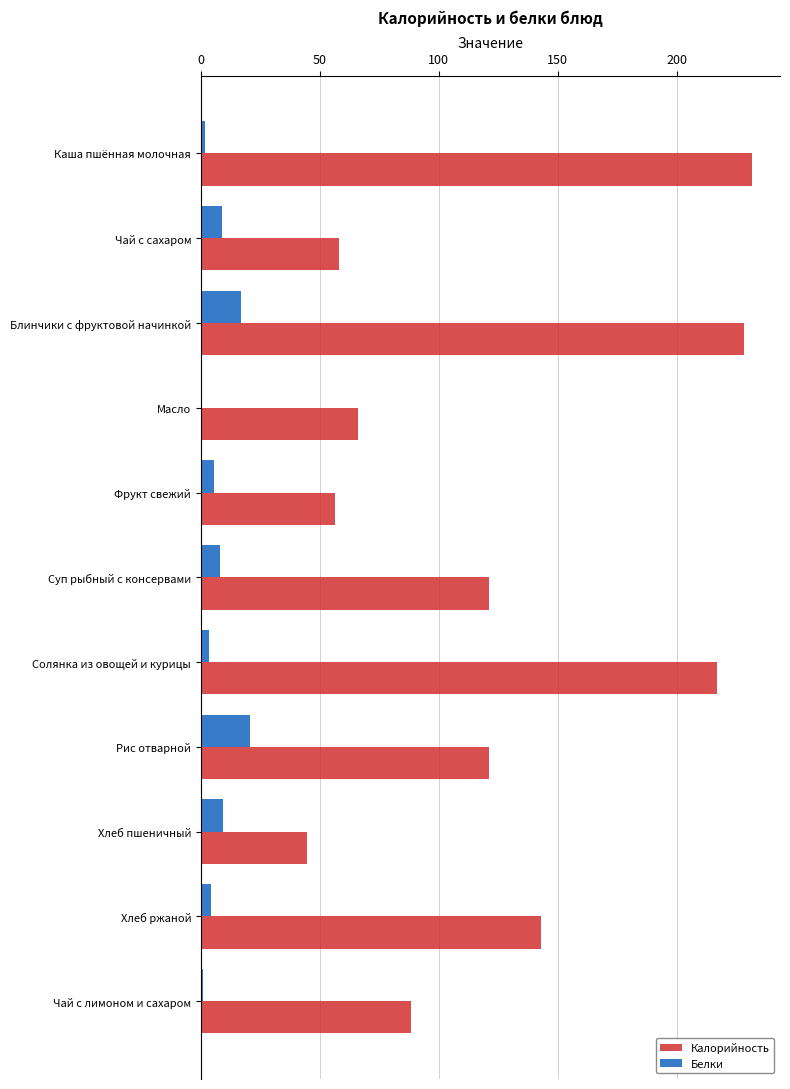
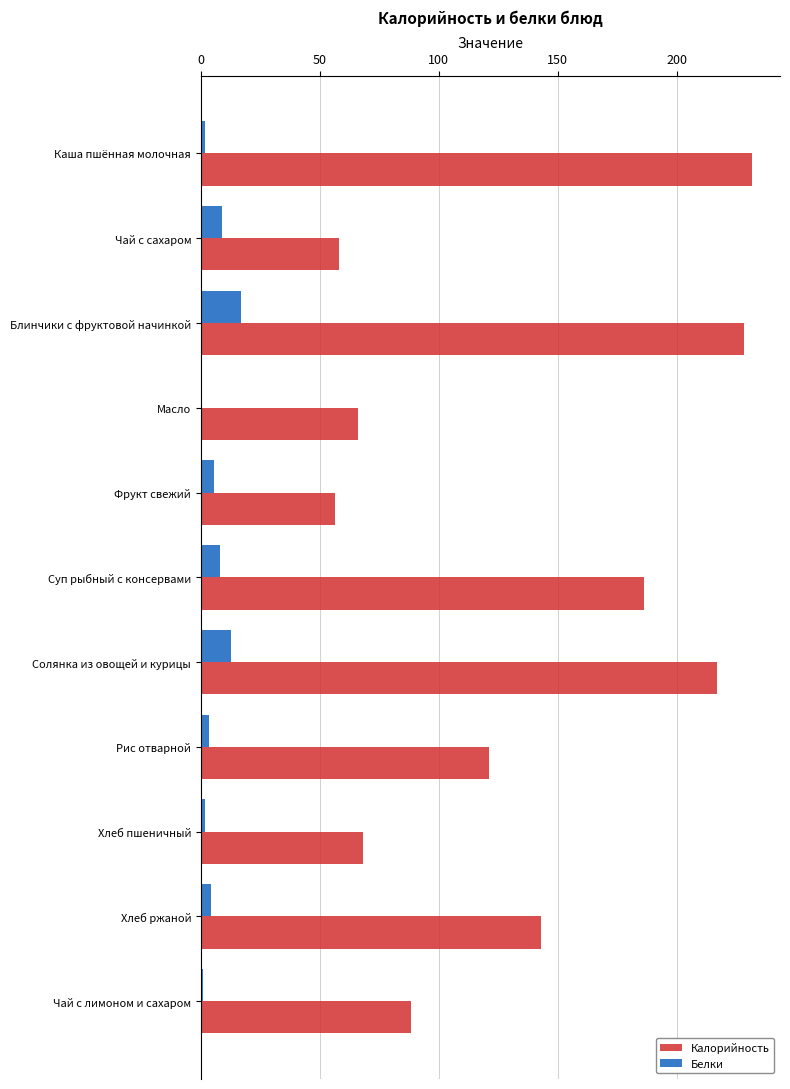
  {
    "Калорийность": {
      "Каша пшённая молочная": 232,
      "Чай с сахаром": 58,
      "Блинчики с фруктовой начинкой": 228,
      "Масло": 66,
      "Фрукт свежий": 56,
-     "Суп рыбный с консервами": 121,
+     "Суп рыбный с консервами": 186,
      "Солянка из овощей и курицы": 217,
      "Рис отварной": 121,
-     "Хлеб пшеничный": 45,
+     "Хлеб пшеничный": 68,
      "Хлеб ржаной": 143,
      "Чай с лимоном и сахаром": 88
    },
    "Белки": {
      "Каша пшённая молочная": 2,
      "Чай с сахаром": 9,
      "Блинчики с фруктовой начинкой": 17,
      "Фрукт свежий": 6,
      "Суп рыбный с консервами": 8,
-     "Солянка из овощей и курицы": 3,
-     "Рис отварной": 20,
-     "Хлеб пшеничный": 9,
+     "Солянка из овощей и курицы": 13,
+     "Рис отварной": 4,
+     "Хлеб пшеничный": 2,
      "Хлеб ржаной": 4
    }
  }
